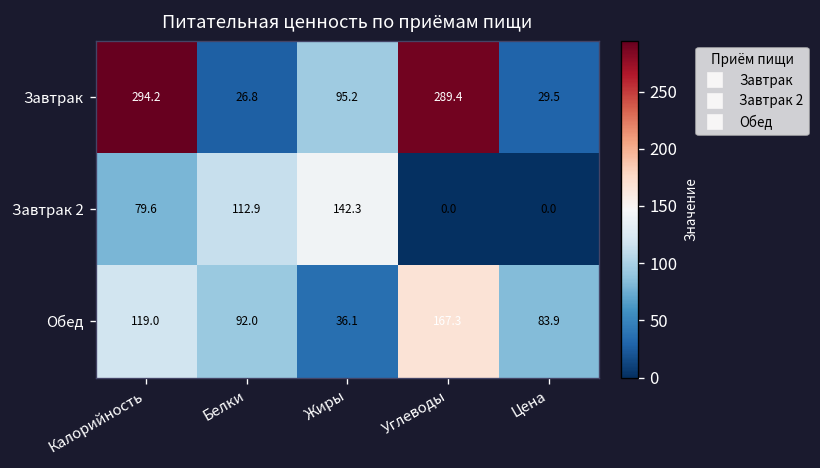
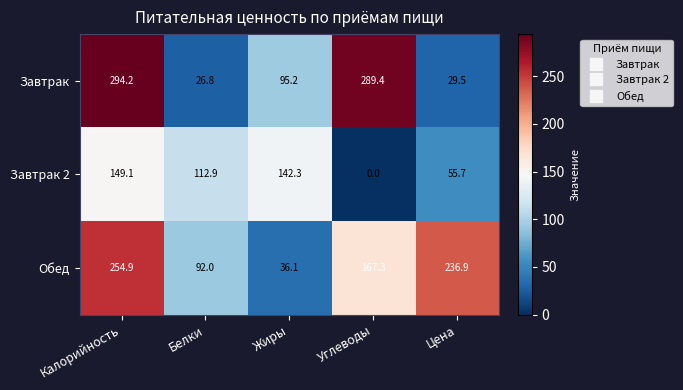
  {
    "Завтрак": {
      "Калорийность": 294.2,
      "Белки": 26.8,
      "Жиры": 95.2,
      "Углеводы": 289.4,
      "Цена": 29.5
    },
    "Завтрак 2": {
-     "Калорийность": 79.6,
+     "Калорийность": 149.1,
      "Белки": 112.9,
      "Жиры": 142.3,
      "Углеводы": 0.0,
-     "Цена": 0.0
+     "Цена": 55.7
    },
    "Обед": {
-     "Калорийность": 119.0,
+     "Калорийность": 254.9,
      "Белки": 92.0,
      "Жиры": 36.1,
-     "Цена": 83.9
+     "Цена": 236.9
    }
  }
